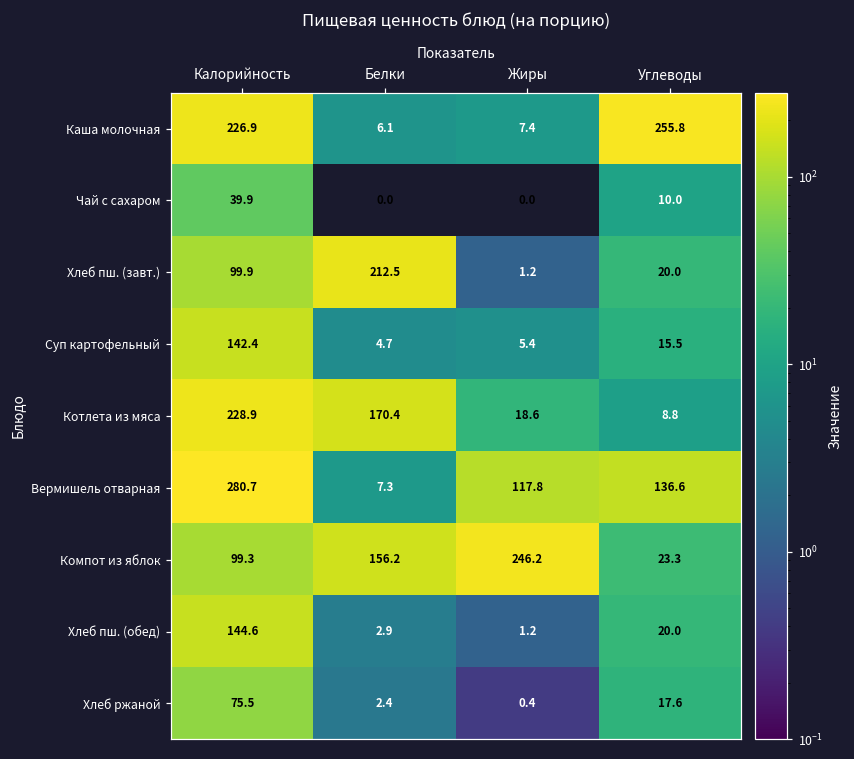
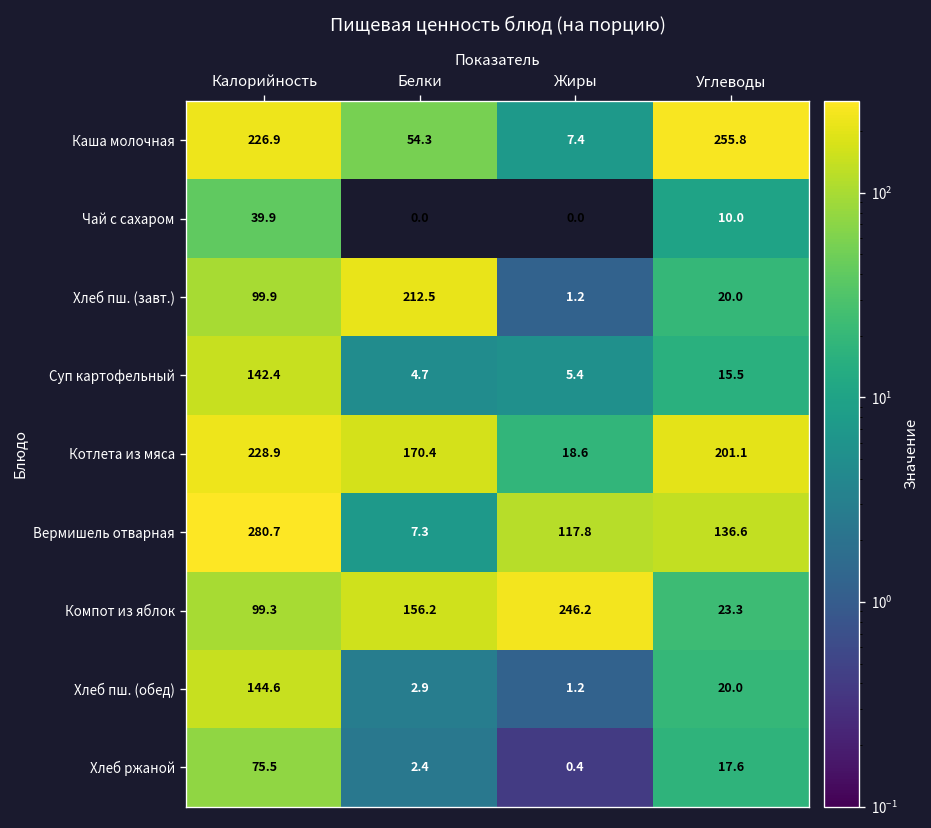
  {
    "Каша молочная": {
      "Калорийность": 226.9,
-     "Белки": 6.1,
+     "Белки": 54.3,
      "Жиры": 7.4,
      "Углеводы": 255.8
    },
    "Чай с сахаром": {
      "Калорийность": 39.9,
      "Углеводы": 10.0
    },
    "Хлеб пш. (завт.)": {
      "Калорийность": 99.9,
      "Белки": 212.5,
      "Жиры": 1.2,
      "Углеводы": 20.0
    },
    "Суп картофельный": {
      "Калорийность": 142.4,
      "Белки": 4.7,
      "Жиры": 5.4,
      "Углеводы": 15.5
    },
    "Котлета из мяса": {
      "Калорийность": 228.9,
      "Белки": 170.4,
      "Жиры": 18.6,
-     "Углеводы": 8.8
+     "Углеводы": 201.1
    },
    "Вермишель отварная": {
      "Калорийность": 280.7,
      "Белки": 7.3,
      "Жиры": 117.8,
      "Углеводы": 136.6
    },
    "Компот из яблок": {
      "Калорийность": 99.3,
      "Белки": 156.2,
      "Жиры": 246.2,
      "Углеводы": 23.3
    },
    "Хлеб пш. (обед)": {
      "Калорийность": 144.6,
      "Белки": 2.9,
      "Жиры": 1.2,
      "Углеводы": 20.0
    },
    "Хлеб ржаной": {
      "Калорийность": 75.5,
      "Белки": 2.4,
      "Жиры": 0.4,
      "Углеводы": 17.6
    }
  }
